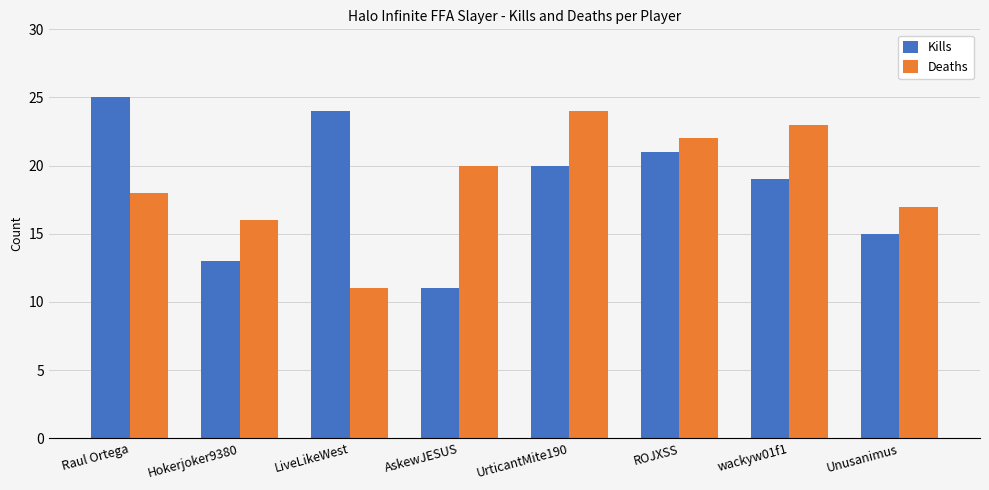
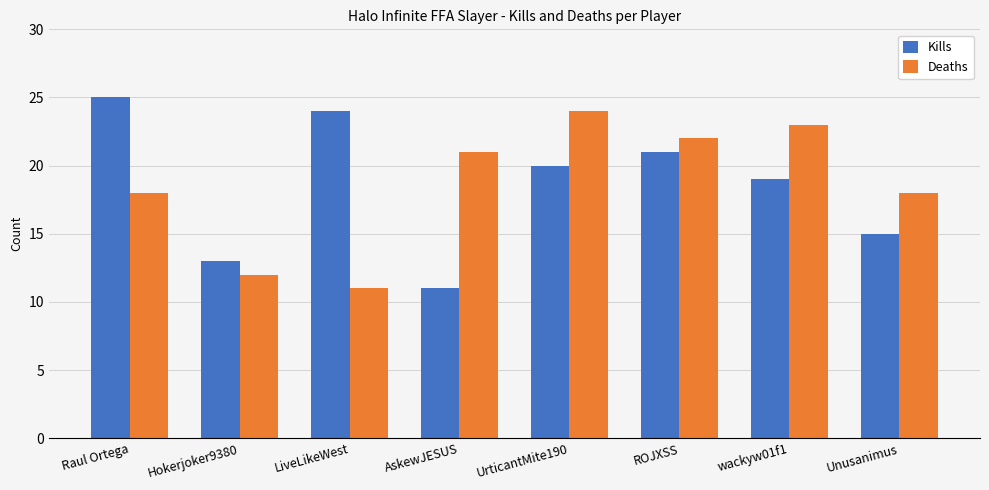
  {
    "Kills": {
      "Raul Ortega": 25,
      "Hokerjoker9380": 13,
      "LiveLikeWest": 24,
      "AskewJESUS": 11,
      "UrticantMite190": 20,
      "ROJXSS": 21,
      "wackyw01f1": 19,
      "Unusanimus": 15
    },
    "Deaths": {
      "Raul Ortega": 18,
-     "Hokerjoker9380": 16,
+     "Hokerjoker9380": 12,
      "LiveLikeWest": 11,
-     "AskewJESUS": 20,
+     "AskewJESUS": 21,
      "UrticantMite190": 24,
      "ROJXSS": 22,
      "wackyw01f1": 23,
-     "Unusanimus": 17
+     "Unusanimus": 18
    }
  }
